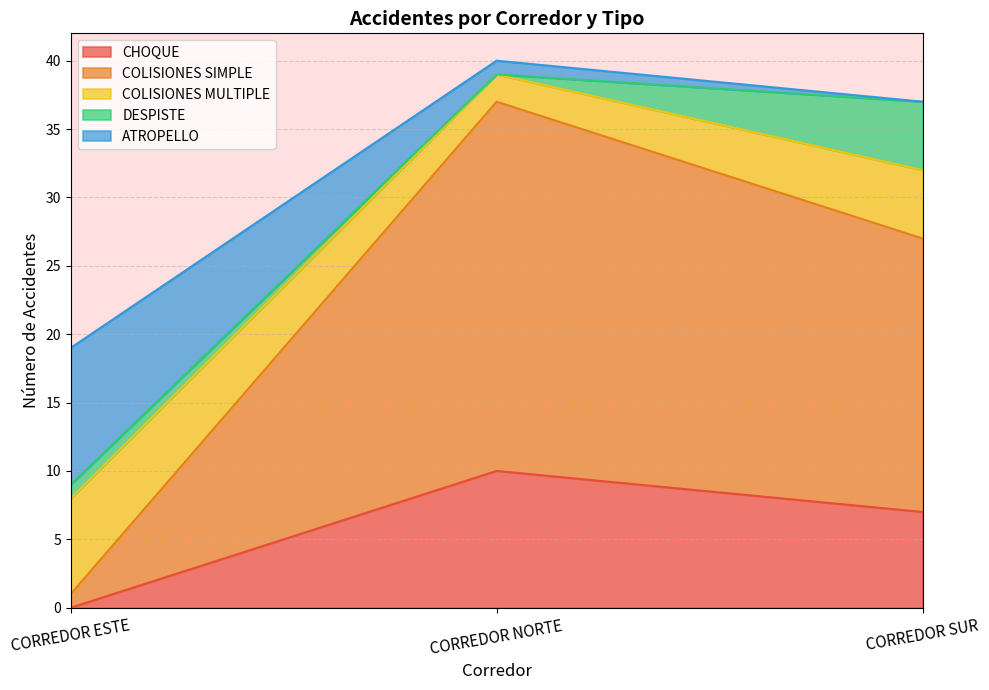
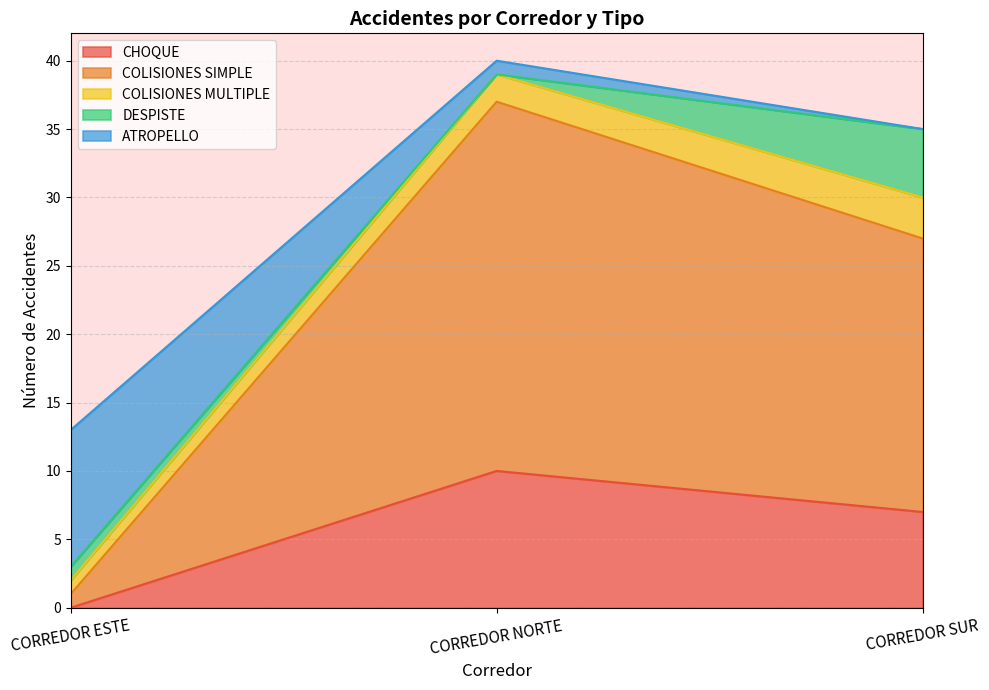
  {
    "COLISIONES MULTIPLE": {
-     "CORREDOR ESTE": 7,
-     "CORREDOR SUR": 5
+     "CORREDOR ESTE": 1,
+     "CORREDOR SUR": 3
    },
    "DESPISTE": {
      "CORREDOR ESTE": 1
    },
    "ATROPELLO": {
      "CORREDOR ESTE": 10,
      "CORREDOR NORTE": 1
    }
  }
